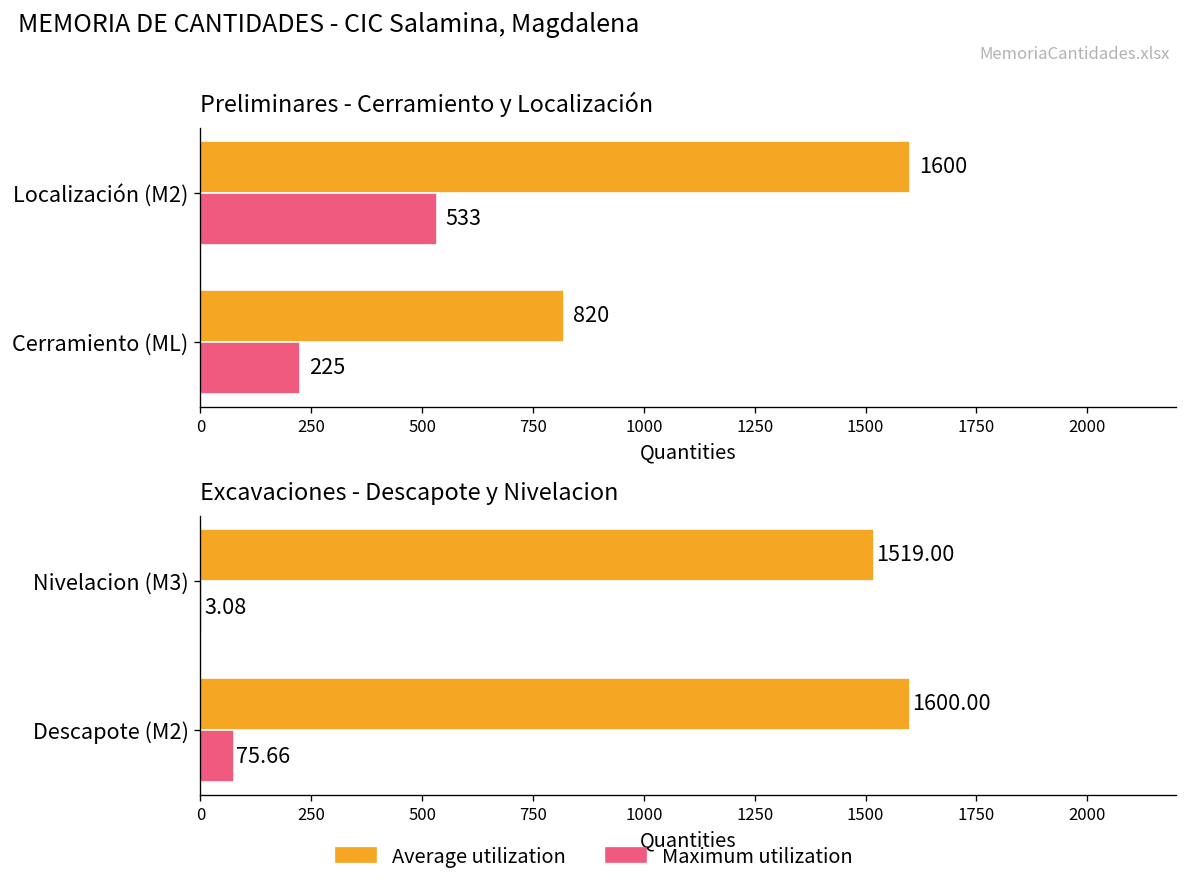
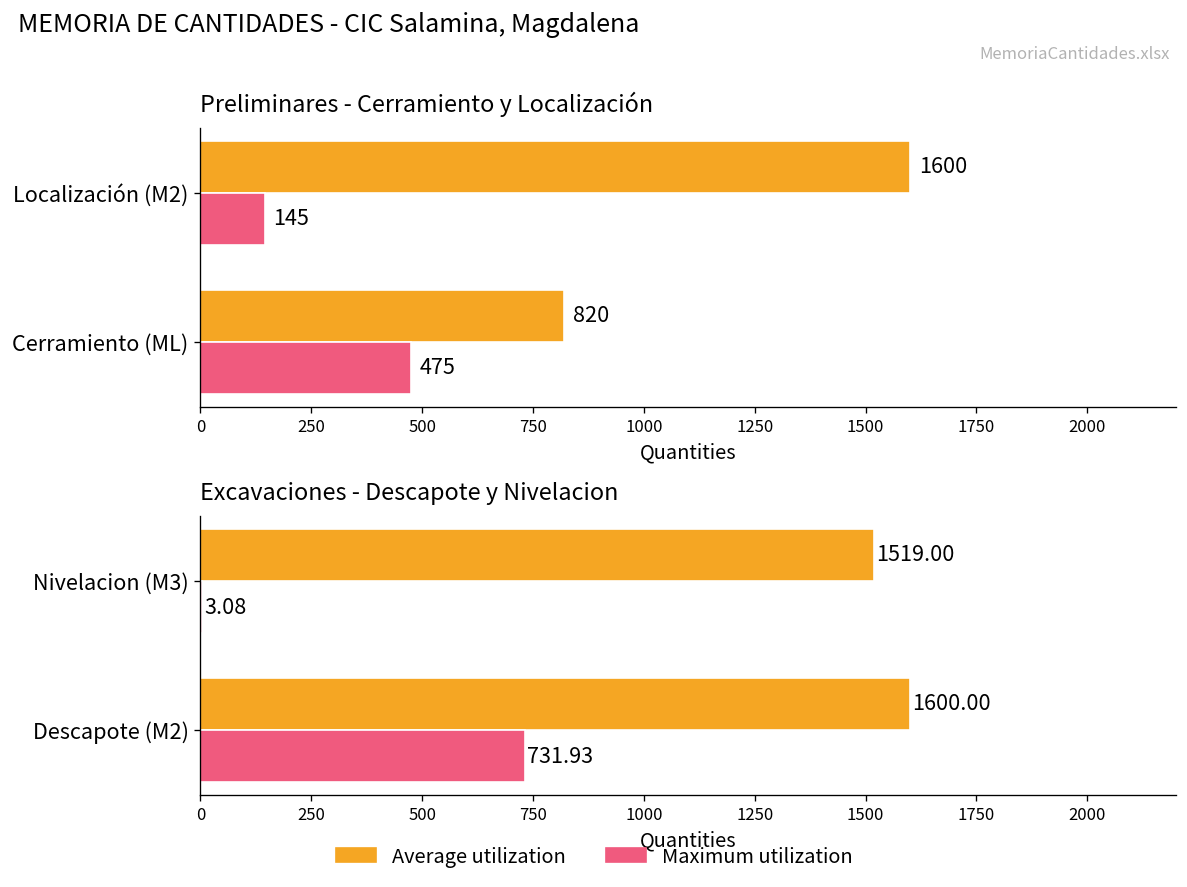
  {
    "Preliminares - Cerramiento y Localización": {
      "Average utilization": {
        "Localización (M2)": 1600,
        "Cerramiento (ML)": 820
      },
      "Maximum utilization": {
-       "Localización (M2)": 533,
-       "Cerramiento (ML)": 225
+       "Localización (M2)": 145,
+       "Cerramiento (ML)": 475
      }
    },
    "Excavaciones - Descapote y Nivelacion": {
      "Average utilization": {
        "Nivelacion (M3)": 1519.00,
        "Descapote (M2)": 1600.00
      },
      "Maximum utilization": {
        "Nivelacion (M3)": 3.08,
-       "Descapote (M2)": 75.66
+       "Descapote (M2)": 731.93
      }
    }
  }
